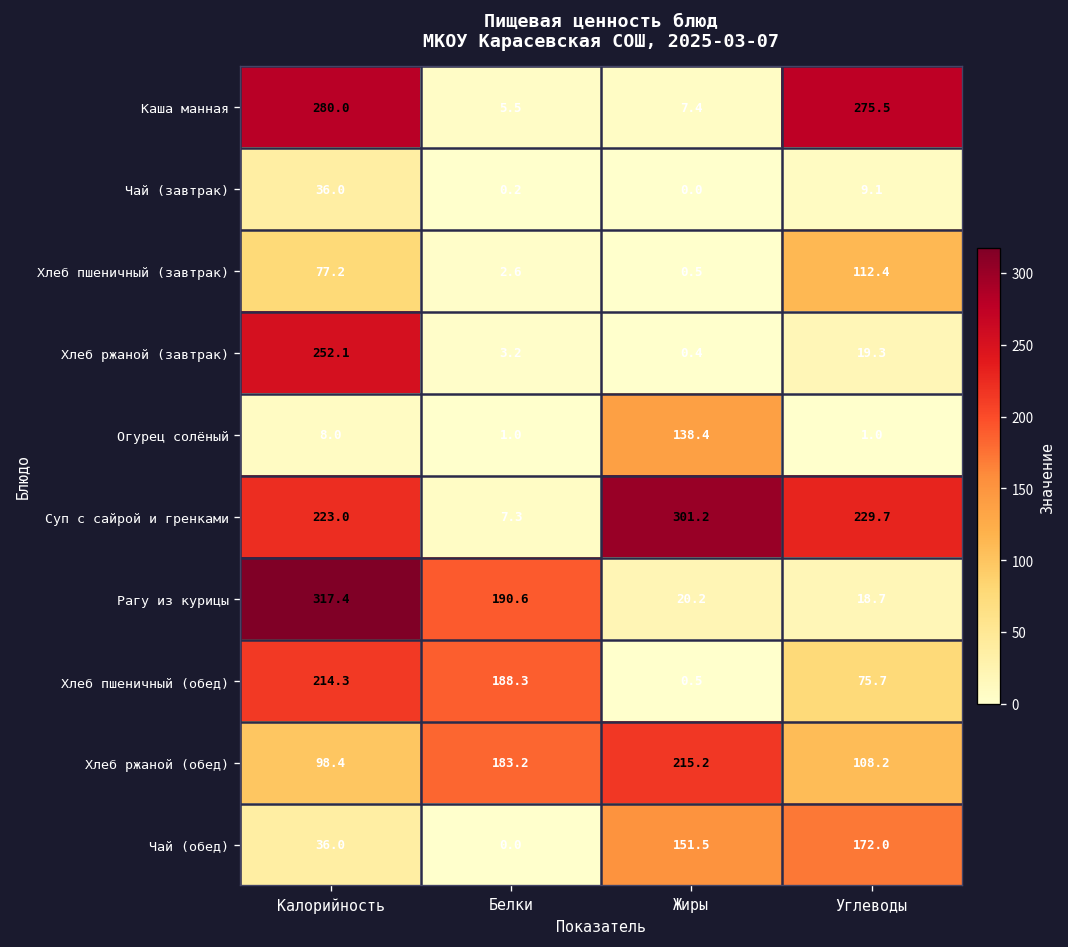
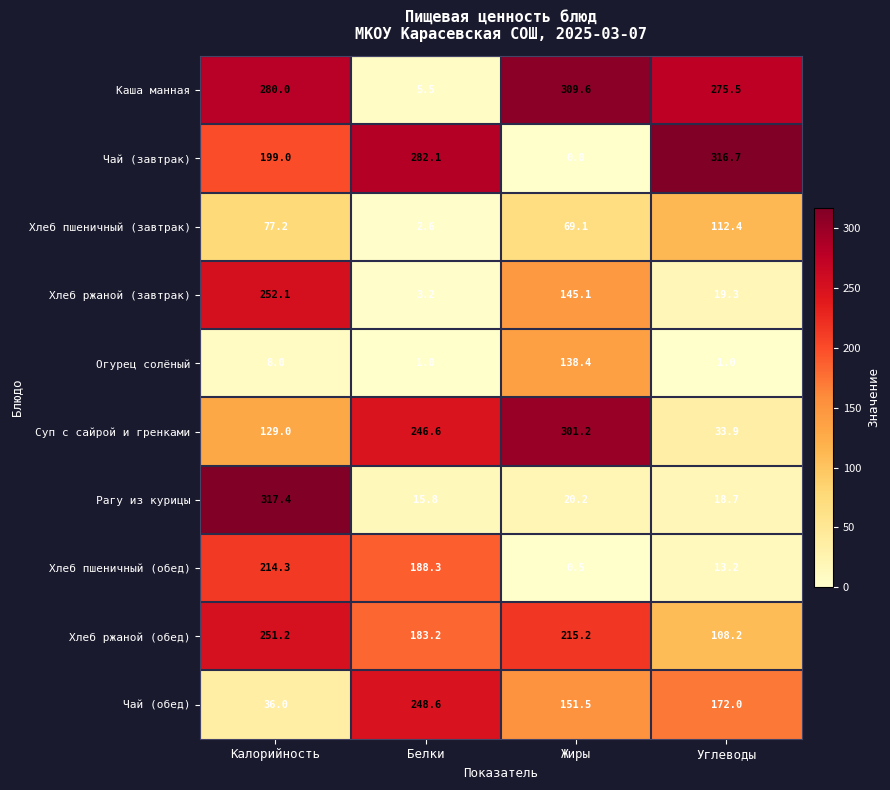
  {
    "Каша манная": {
      "Калорийность": 280.0,
      "Белки": 5.5,
-     "Жиры": 7.4,
+     "Жиры": 309.6,
      "Углеводы": 275.5
    },
    "Чай (завтрак)": {
-     "Калорийность": 36.0,
-     "Белки": 0.2,
+     "Калорийность": 199.0,
+     "Белки": 282.1,
      "Жиры": 0.0,
-     "Углеводы": 9.1
+     "Углеводы": 316.7
    },
    "Хлеб пшеничный (завтрак)": {
      "Калорийность": 77.2,
      "Белки": 2.6,
-     "Жиры": 0.5,
+     "Жиры": 69.1,
      "Углеводы": 112.4
    },
    "Хлеб ржаной (завтрак)": {
      "Калорийность": 252.1,
      "Белки": 3.2,
-     "Жиры": 0.4,
+     "Жиры": 145.1,
      "Углеводы": 19.3
    },
    "Огурец солёный": {
      "Калорийность": 8.0,
      "Белки": 1.0,
      "Жиры": 138.4,
      "Углеводы": 1.0
    },
    "Суп с сайрой и гренками": {
-     "Калорийность": 223.0,
-     "Белки": 7.3,
+     "Калорийность": 129.0,
+     "Белки": 246.6,
      "Жиры": 301.2,
-     "Углеводы": 229.7
+     "Углеводы": 33.9
    },
    "Рагу из курицы": {
      "Калорийность": 317.4,
-     "Белки": 190.6,
+     "Белки": 15.8,
      "Жиры": 20.2,
      "Углеводы": 18.7
    },
    "Хлеб пшеничный (обед)": {
      "Калорийность": 214.3,
      "Белки": 188.3,
      "Жиры": 0.5,
-     "Углеводы": 75.7
+     "Углеводы": 13.2
    },
    "Хлеб ржаной (обед)": {
-     "Калорийность": 98.4,
+     "Калорийность": 251.2,
      "Белки": 183.2,
      "Жиры": 215.2,
      "Углеводы": 108.2
    },
    "Чай (обед)": {
      "Калорийность": 36.0,
-     "Белки": 0.0,
+     "Белки": 248.6,
      "Жиры": 151.5,
      "Углеводы": 172.0
    }
  }
